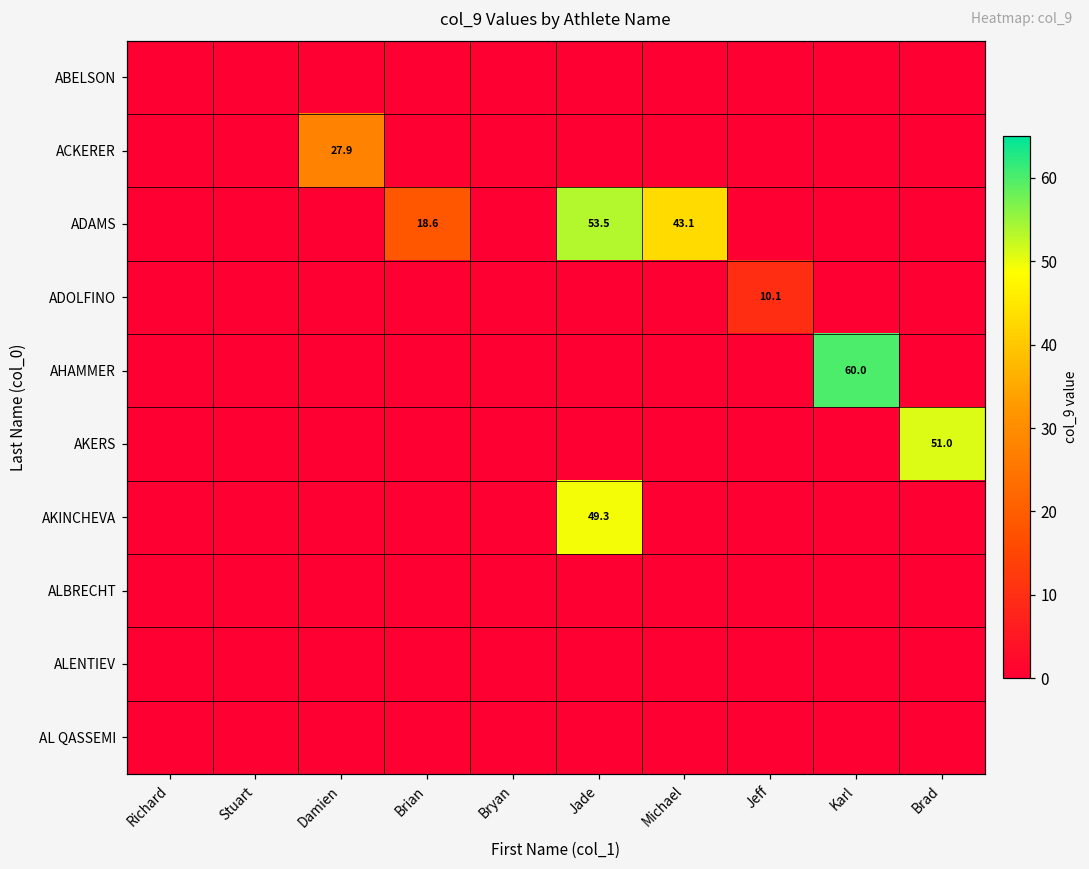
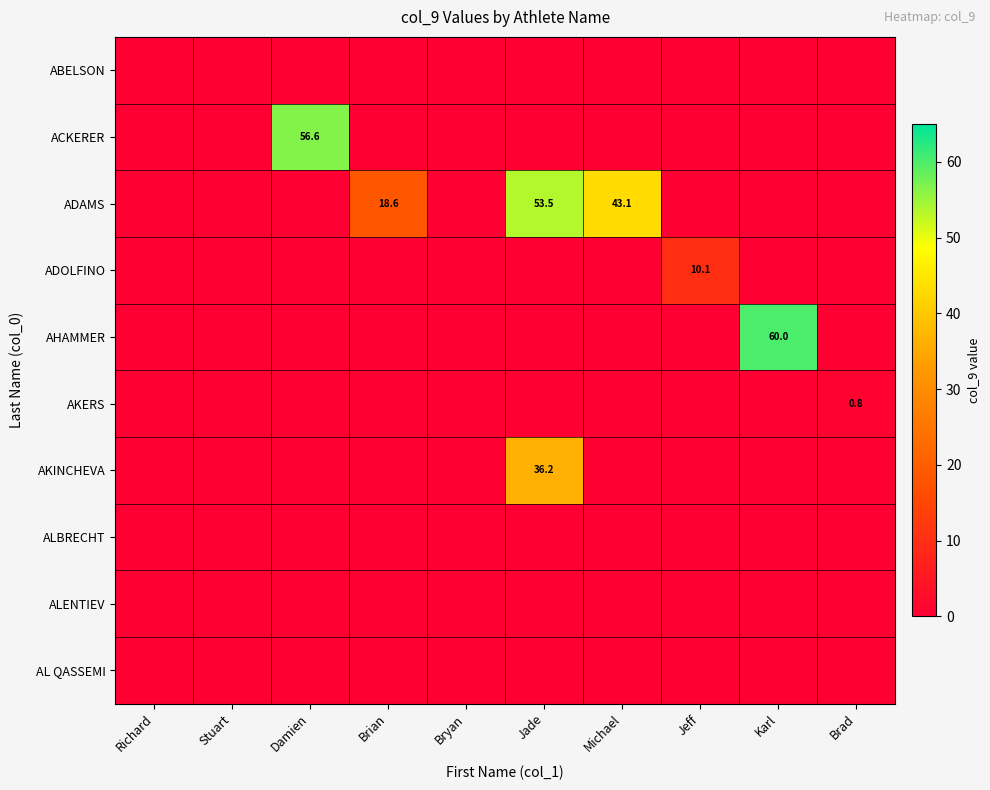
  {
    "ACKERER": {
-     "Damien": 27.9
+     "Damien": 56.6
    },
    "ADAMS": {
      "Brian": 18.6,
      "Jade": 53.5,
      "Michael": 43.1
    },
    "ADOLFINO": {
      "Jeff": 10.1
    },
    "AHAMMER": {
      "Karl": 60.0
    },
    "AKERS": {
-     "Brad": 51.0
+     "Brad": 0.8
    },
    "AKINCHEVA": {
-     "Jade": 49.3
+     "Jade": 36.2
    }
  }
